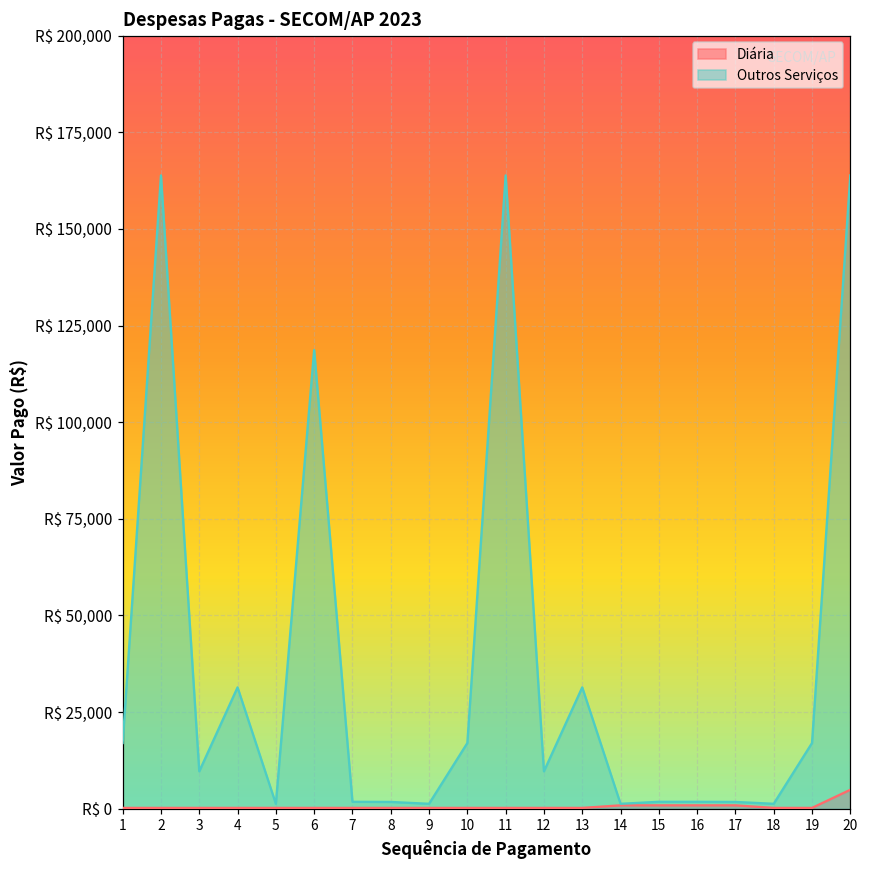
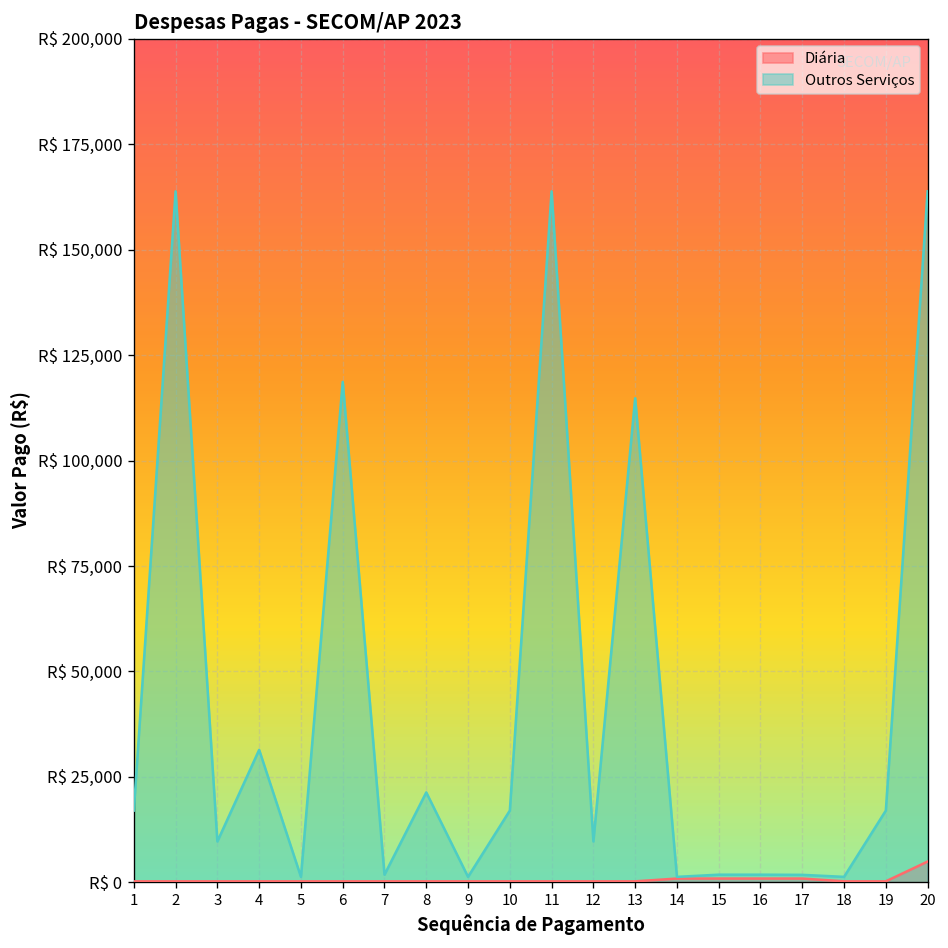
  {
    "Diária": {
      "1": "R$ 0",
      "2": "R$ 0",
      "3": "R$ 0",
      "4": "R$ 0",
      "5": "R$ 0",
      "6": "R$ 0",
      "7": "R$ 0",
      "8": "R$ 0",
      "9": "R$ 0",
      "10": "R$ 0",
      "11": "R$ 0",
      "12": "R$ 0",
      "13": "R$ 0",
      "15": "R$ 1,000",
      "16": "R$ 1,000",
      "17": "R$ 1,000",
      "18": "R$ 0",
      "19": "R$ 0",
      "20": "R$ 5,000"
    },
    "Outros Serviços": {
      "1": "R$ 17,000",
      "2": "R$ 164,000",
      "3": "R$ 10,000",
      "4": "R$ 31,000",
      "5": "R$ 1,000",
      "6": "R$ 119,000",
      "7": "R$ 2,000",
-     "8": "R$ 2,000",
+     "8": "R$ 21,000",
      "9": "R$ 1,000",
      "10": "R$ 17,000",
      "11": "R$ 164,000",
      "12": "R$ 10,000",
-     "13": "R$ 31,000",
+     "13": "R$ 115,000",
      "15": "R$ 2,000",
      "16": "R$ 2,000",
      "17": "R$ 2,000",
      "18": "R$ 1,000",
      "19": "R$ 17,000",
      "20": "R$ 164,000"
    }
  }
